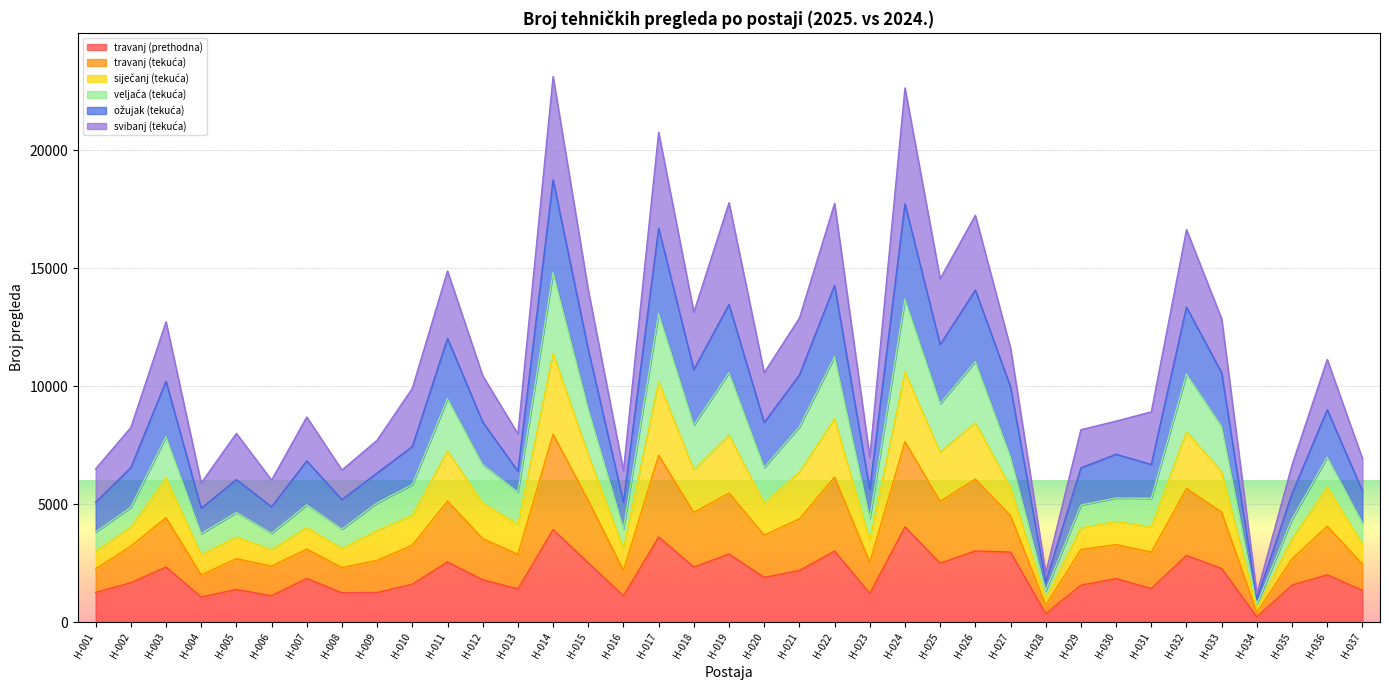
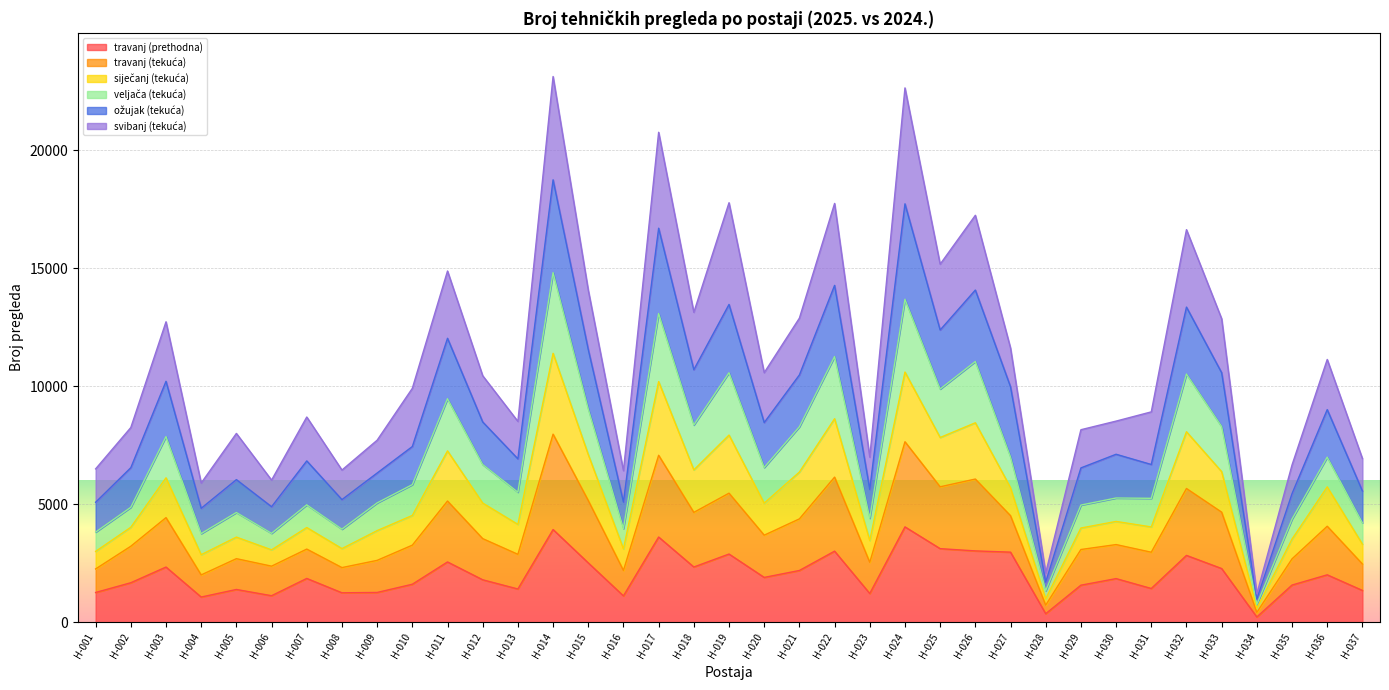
  {
    "travanj (prethodna)": {
      "H-001": 1300,
      "H-002": 1700,
      "H-003": 2300,
      "H-004": 1100,
      "H-005": 1400,
      "H-006": 1100,
      "H-007": 1900,
      "H-008": 1300,
      "H-009": 1300,
      "H-010": 1600,
      "H-011": 2600,
      "H-012": 1800,
      "H-013": 1400,
      "H-014": 3900,
      "H-015": 2500,
      "H-016": 1100,
      "H-017": 3600,
      "H-018": 2300,
      "H-019": 2900,
      "H-020": 1900,
      "H-021": 2200,
      "H-022": 3000,
      "H-023": 1200,
      "H-024": 4000,
-     "H-025": 2500,
+     "H-025": 3100,
      "H-026": 3000,
      "H-027": 3000,
      "H-028": 400,
      "H-029": 1600,
      "H-030": 1900,
      "H-031": 1400,
      "H-032": 2800,
      "H-033": 2300,
      "H-034": 200,
      "H-035": 1600,
      "H-036": 2000,
      "H-037": 1400
    },
    "ožujak (tekuća)": {
      "H-001": 1300,
      "H-002": 1700,
      "H-003": 2300,
      "H-004": 1100,
      "H-005": 1400,
      "H-006": 1100,
      "H-007": 1900,
      "H-008": 1300,
      "H-009": 1300,
      "H-010": 1600,
      "H-011": 2600,
      "H-012": 1800,
-     "H-013": 900,
+     "H-013": 1400,
      "H-014": 3900,
      "H-015": 2500,
      "H-016": 1100,
      "H-017": 3600,
      "H-018": 2300,
      "H-019": 2900,
      "H-020": 1900,
      "H-021": 2200,
      "H-022": 3000,
      "H-023": 1200,
      "H-024": 4000,
      "H-025": 2500,
      "H-026": 3000,
      "H-027": 3000,
      "H-028": 400,
      "H-029": 1600,
      "H-030": 1900,
      "H-031": 1400,
      "H-032": 2800,
      "H-033": 2300,
      "H-034": 200,
      "H-035": 1100,
      "H-036": 2000,
      "H-037": 1400
    }
  }
